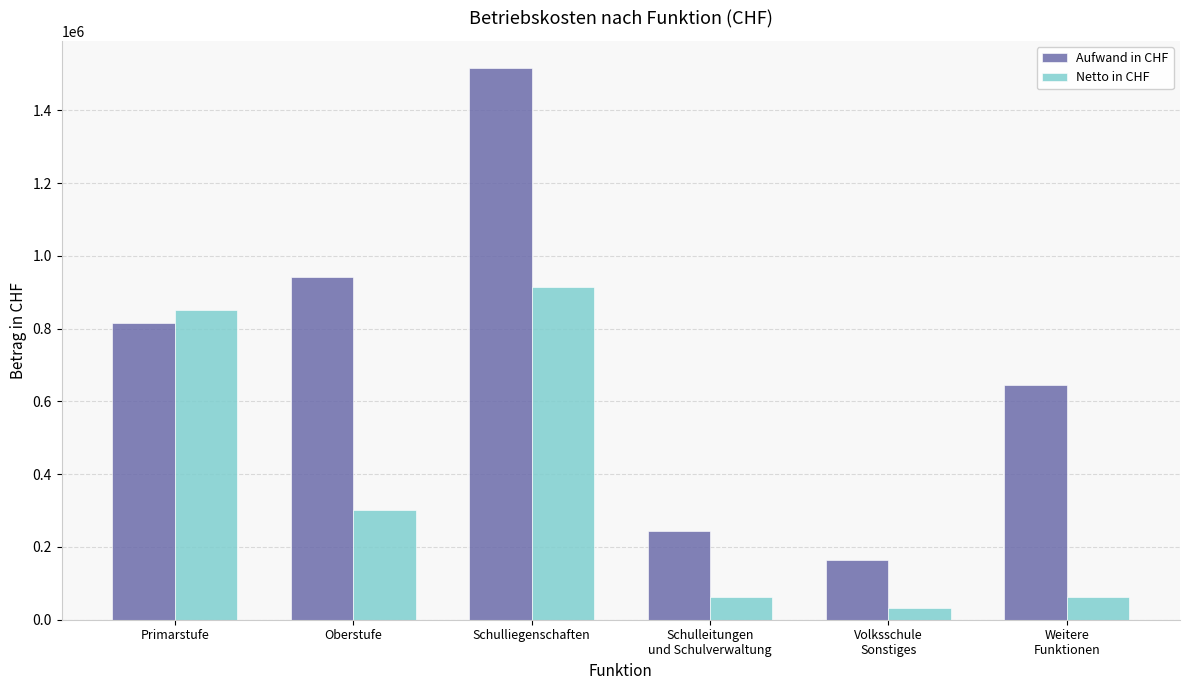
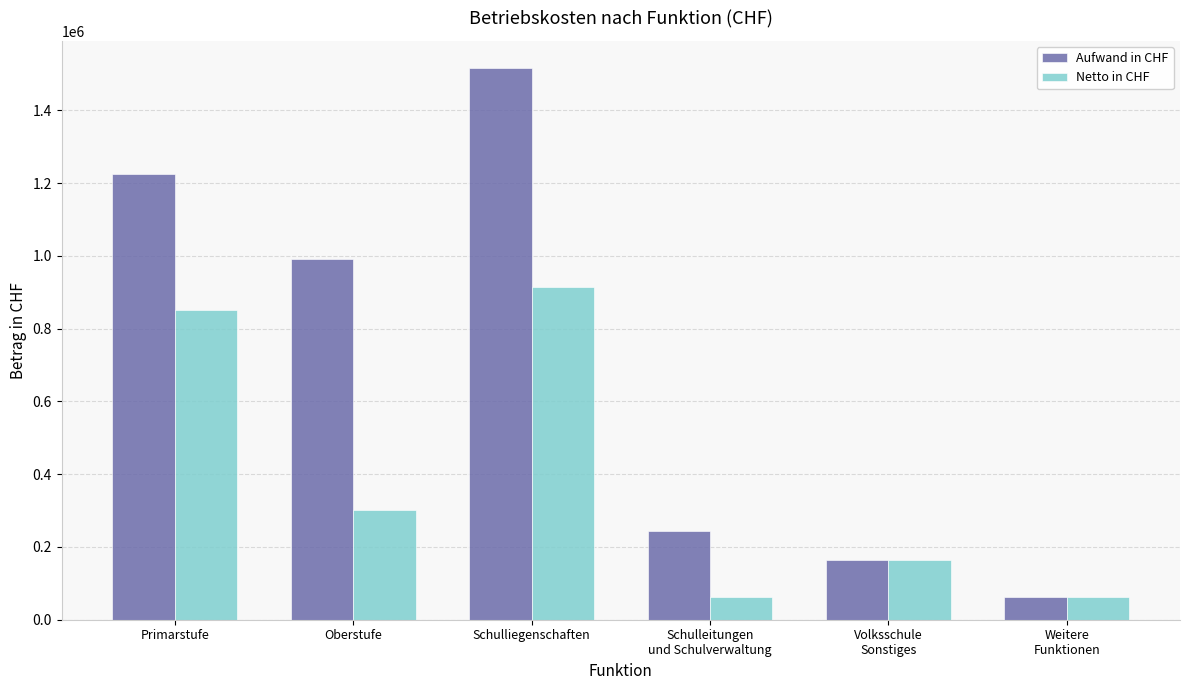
  {
    "Aufwand in CHF": {
-     "Primarstufe": 810000,
-     "Oberstufe": 940000,
+     "Primarstufe": 1230000,
+     "Oberstufe": 990000,
      "Schulliegenschaften": 1520000,
      "Schulleitungen und Schulverwaltung": 240000,
      "Volksschule Sonstiges": 170000,
-     "Weitere Funktionen": 650000
+     "Weitere Funktionen": 60000
    },
    "Netto in CHF": {
      "Primarstufe": 850000,
      "Oberstufe": 300000,
      "Schulliegenschaften": 920000,
      "Schulleitungen und Schulverwaltung": 60000,
-     "Volksschule Sonstiges": 30000,
+     "Volksschule Sonstiges": 160000,
      "Weitere Funktionen": 60000
    }
  }
